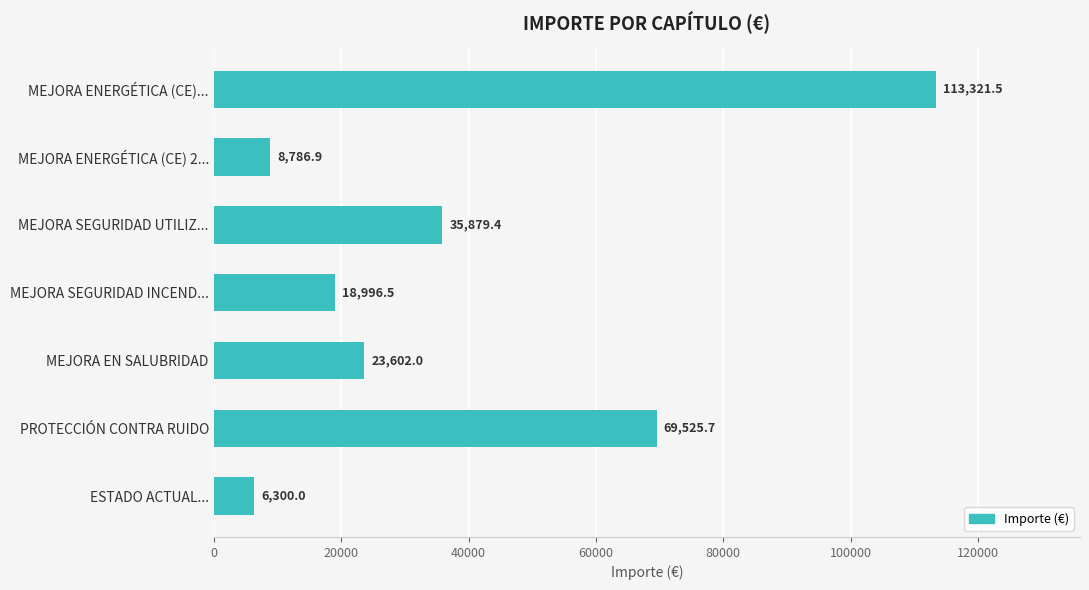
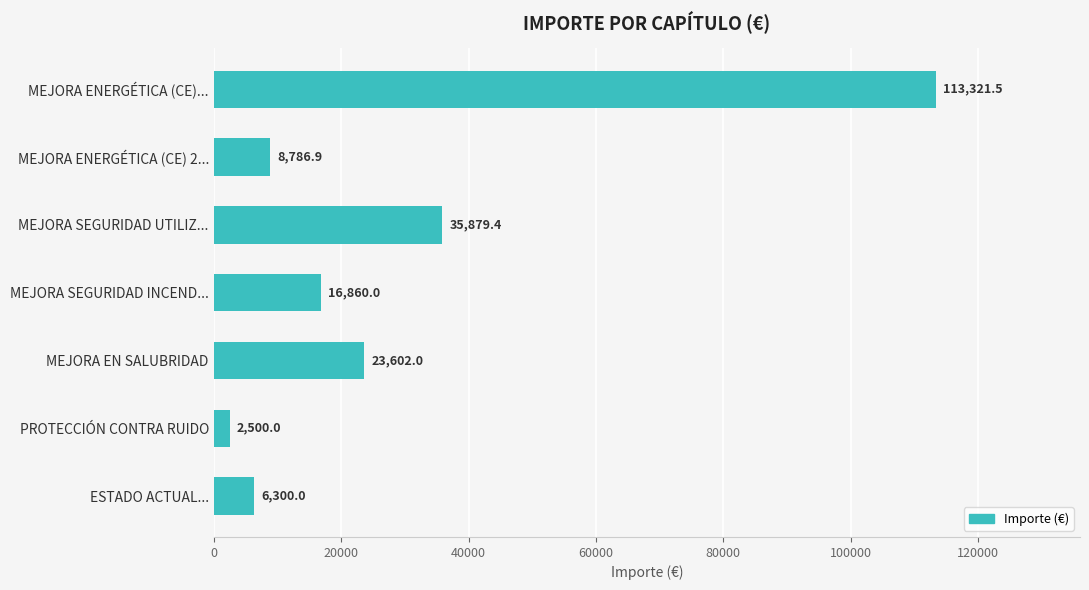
  {
    "MEJORA ENERGÉTICA (CE)...": "113,321.5",
    "MEJORA ENERGÉTICA (CE) 2...": "8,786.9",
    "MEJORA SEGURIDAD UTILIZ...": "35,879.4",
-   "MEJORA SEGURIDAD INCEND...": "18,996.5",
+   "MEJORA SEGURIDAD INCEND...": "16,860.0",
    "MEJORA EN SALUBRIDAD": "23,602.0",
-   "PROTECCIÓN CONTRA RUIDO": "69,525.7",
+   "PROTECCIÓN CONTRA RUIDO": "2,500.0",
    "ESTADO ACTUAL...": "6,300.0"
  }
